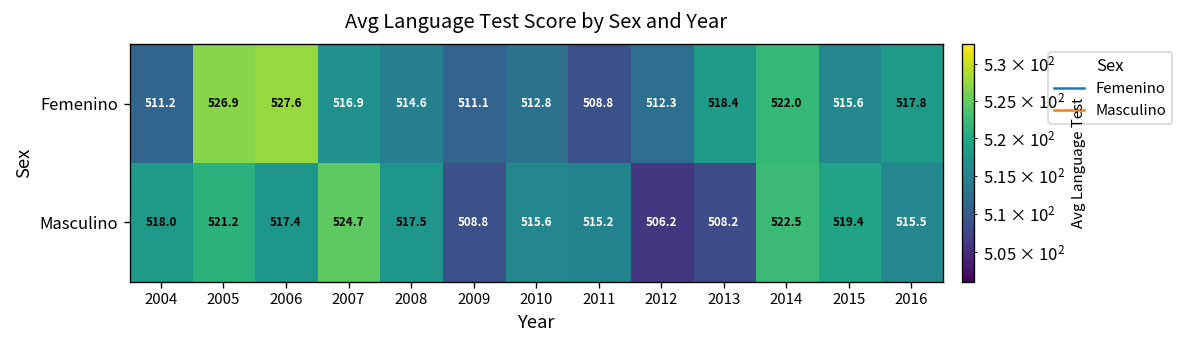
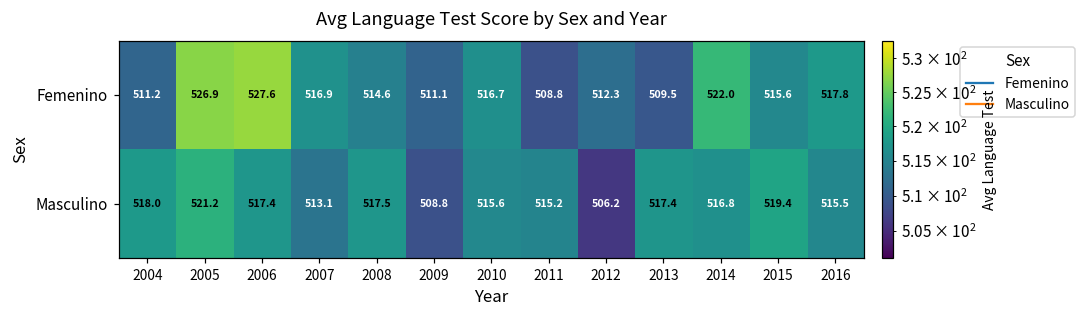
  {
    "Femenino": {
      "2004": 511.2,
      "2005": 526.9,
      "2006": 527.6,
      "2007": 516.9,
      "2008": 514.6,
      "2009": 511.1,
-     "2010": 512.8,
+     "2010": 516.7,
      "2011": 508.8,
      "2012": 512.3,
-     "2013": 518.4,
+     "2013": 509.5,
      "2014": 522.0,
      "2015": 515.6,
      "2016": 517.8
    },
    "Masculino": {
      "2004": 518.0,
      "2005": 521.2,
      "2006": 517.4,
-     "2007": 524.7,
+     "2007": 513.1,
      "2008": 517.5,
      "2009": 508.8,
      "2010": 515.6,
      "2011": 515.2,
      "2012": 506.2,
-     "2013": 508.2,
-     "2014": 522.5,
+     "2013": 517.4,
+     "2014": 516.8,
      "2015": 519.4,
      "2016": 515.5
    }
  }
